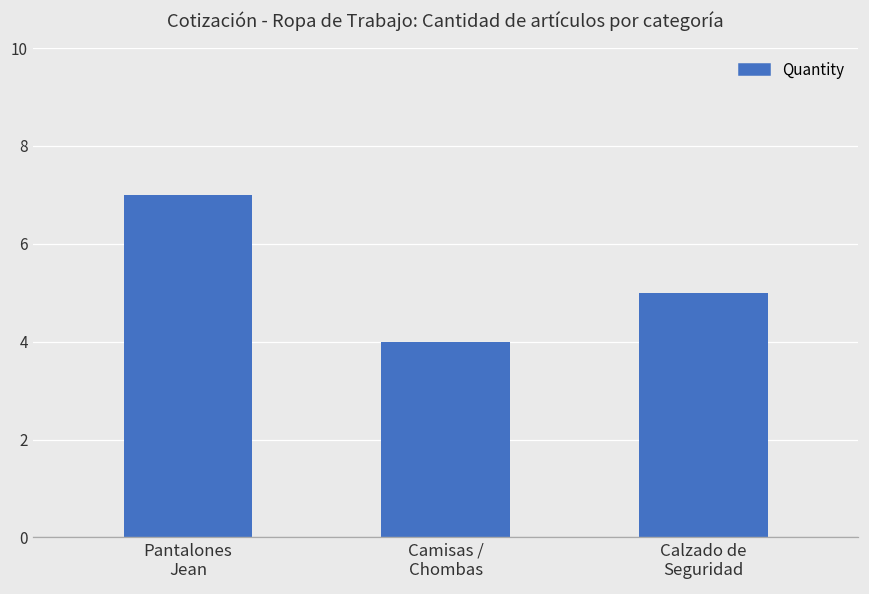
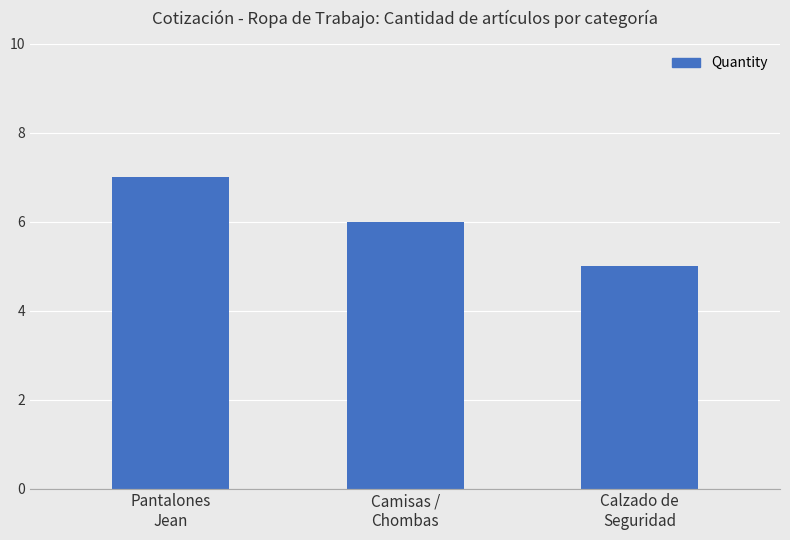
  {
    "Pantalones Jean": 7,
-   "Camisas / Chombas": 4,
+   "Camisas / Chombas": 6,
    "Calzado de Seguridad": 5
  }
